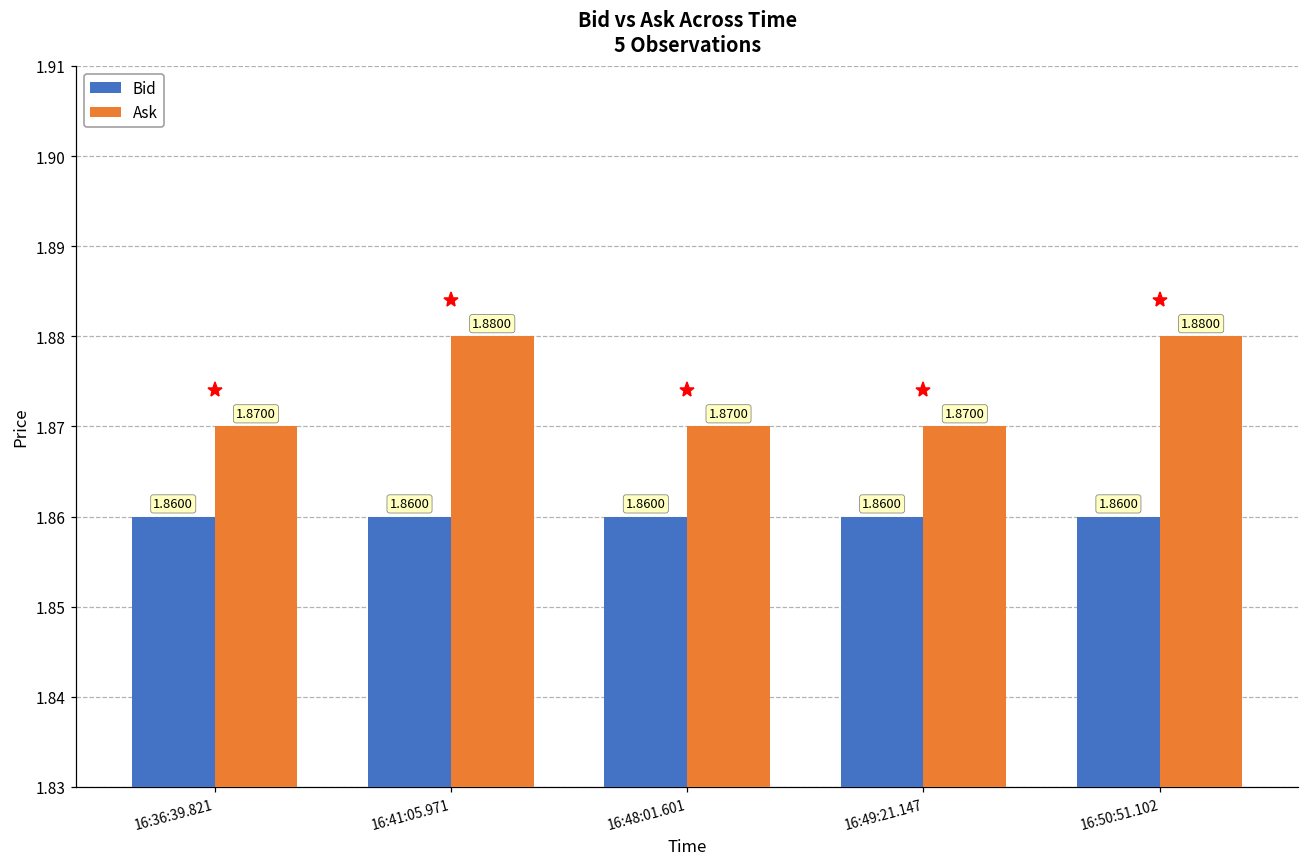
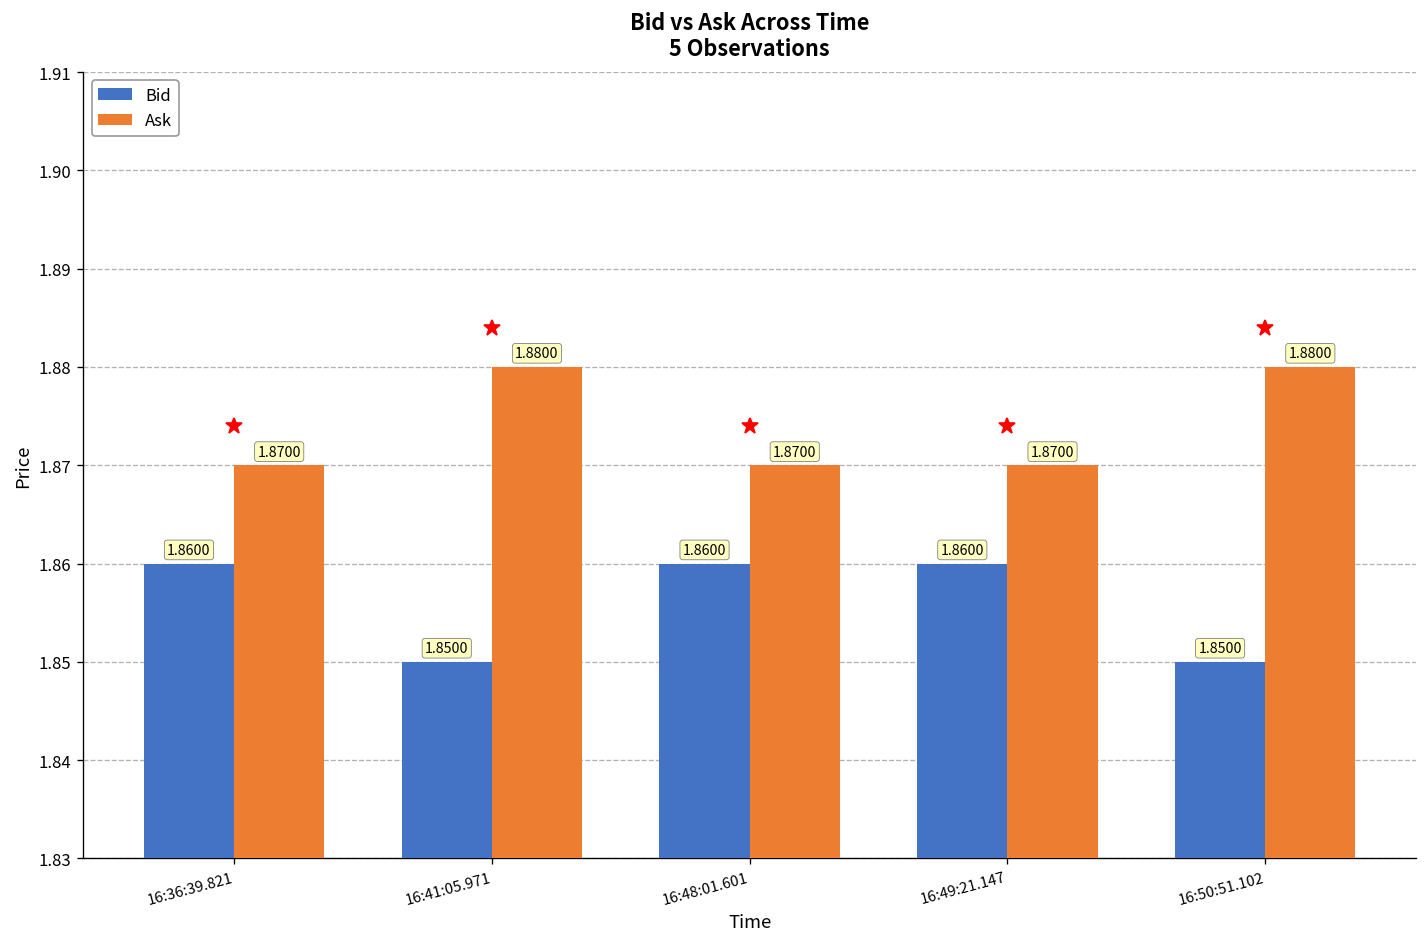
  {
    "Bid": {
-     "16:41:05.971": 1.8600,
-     "16:50:51.102": 1.8600
+     "16:41:05.971": 1.8500,
+     "16:50:51.102": 1.8500
    }
  }
